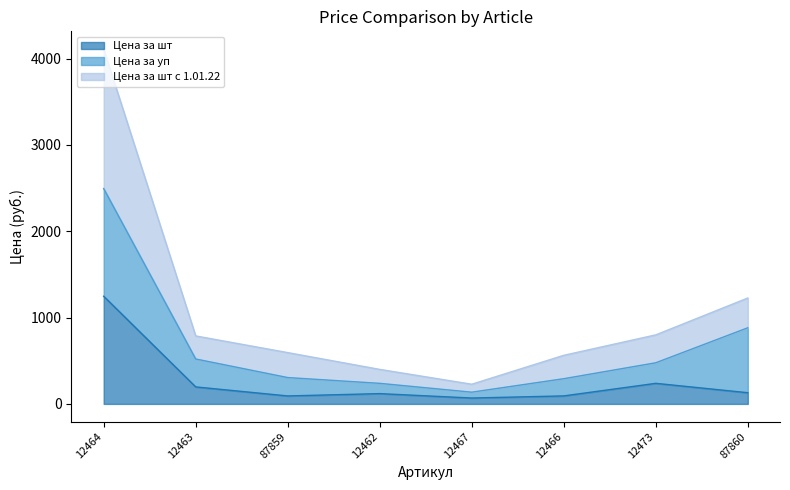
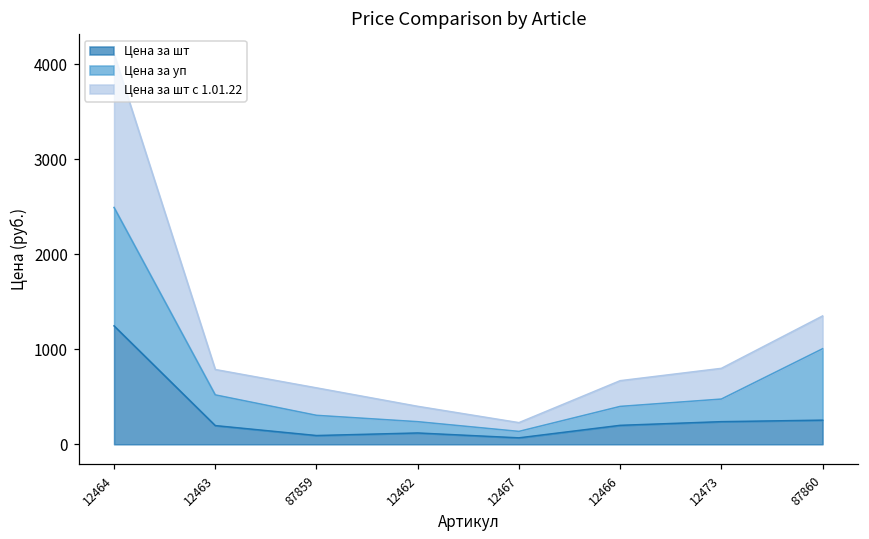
  {
    "Цена за шт": {
      "12464": 1200,
      "12463": 200,
      "87859": 100,
      "12462": 100,
      "12467": 100,
-     "12466": 100,
+     "12466": 200,
      "12473": 200,
-     "87860": 100
+     "87860": 300
    },
    "Цена за уп": {
      "12464": 1200,
      "12463": 300,
      "87859": 200,
      "12462": 100,
      "12467": 100,
      "12466": 200,
      "12473": 200,
      "87860": 800
    },
    "Цена за шт с 1.01.22": {
      "12463": 300,
      "87859": 300,
      "12462": 200,
      "12467": 100,
      "12466": 300,
      "12473": 300,
      "87860": 300
    }
  }
